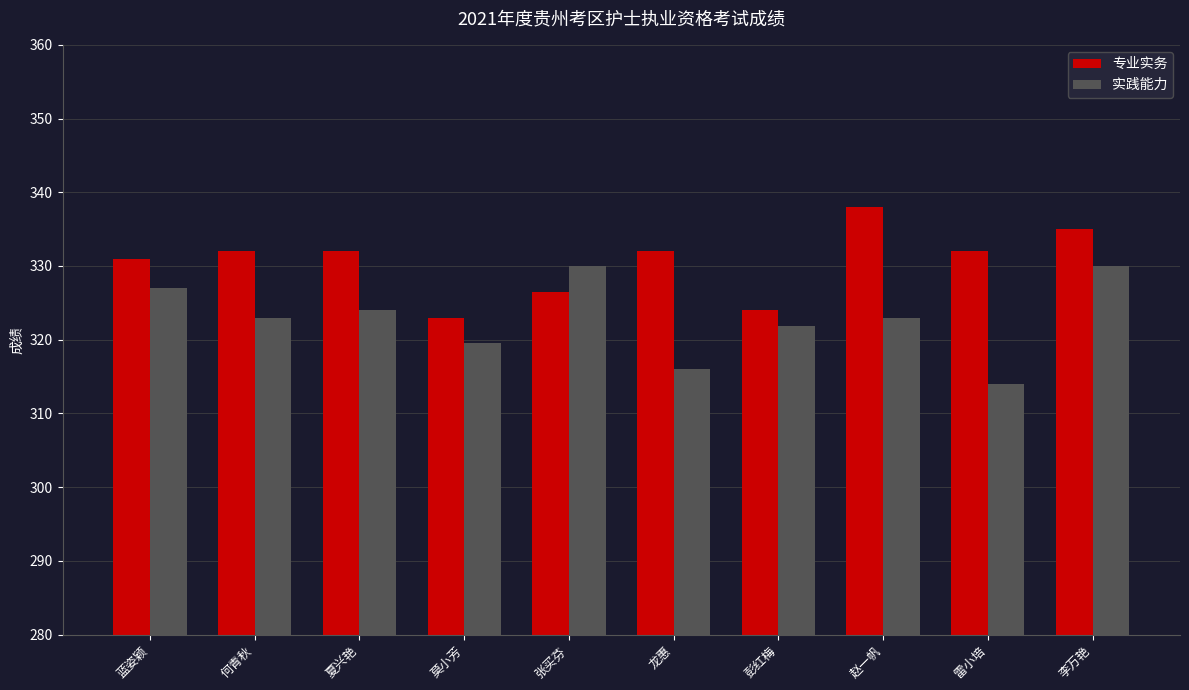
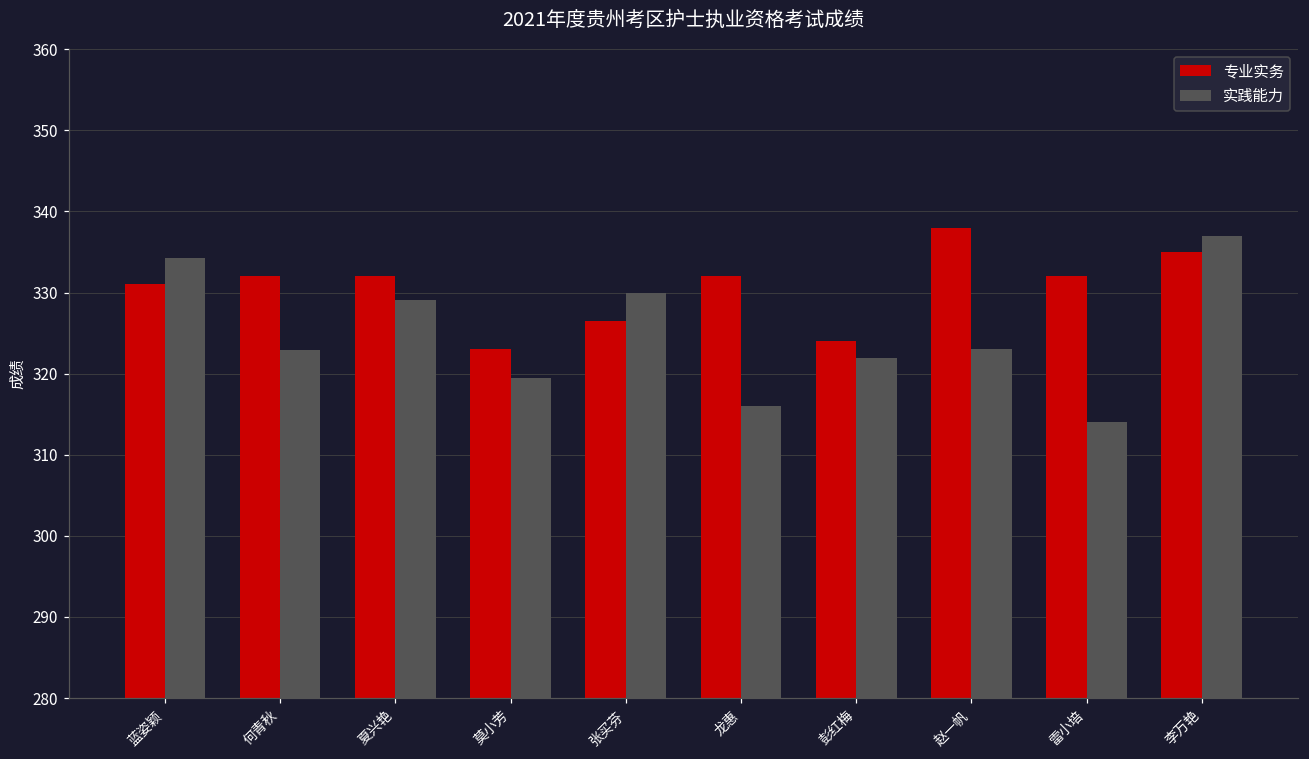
  {
    "专业实务": {
      "蓝姿颖": 331,
      "何青秋": 332,
      "夏兴艳": 332,
      "莫小芳": 323,
      "张买芬": 327,
      "龙惠": 332,
      "彭红梅": 324,
      "赵一帆": 338,
      "雷小培": 332,
      "李万艳": 335
    },
    "实践能力": {
-     "蓝姿颖": 327,
+     "蓝姿颖": 334,
      "何青秋": 323,
-     "夏兴艳": 324,
+     "夏兴艳": 329,
      "莫小芳": 320,
      "张买芬": 330,
      "龙惠": 316,
      "彭红梅": 322,
      "赵一帆": 323,
      "雷小培": 314,
-     "李万艳": 330
+     "李万艳": 337
    }
  }
